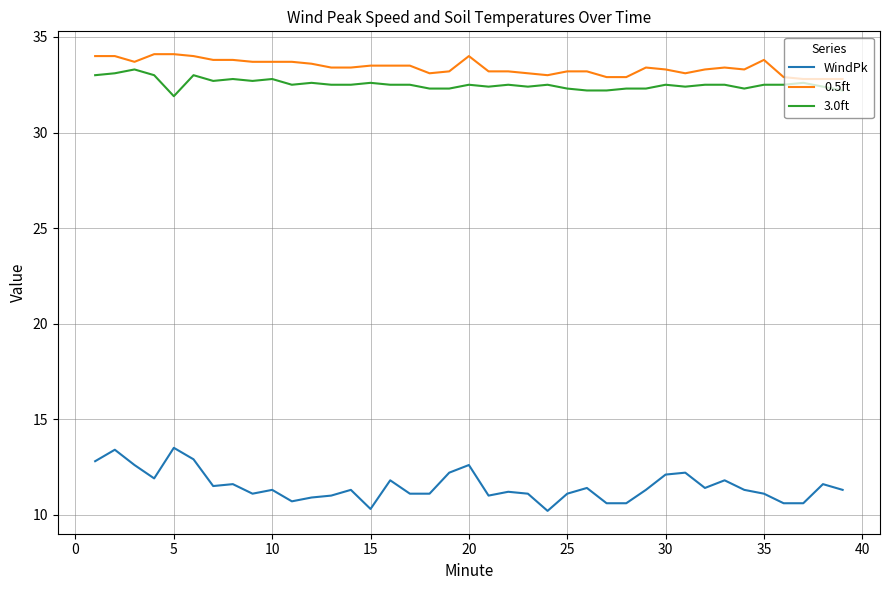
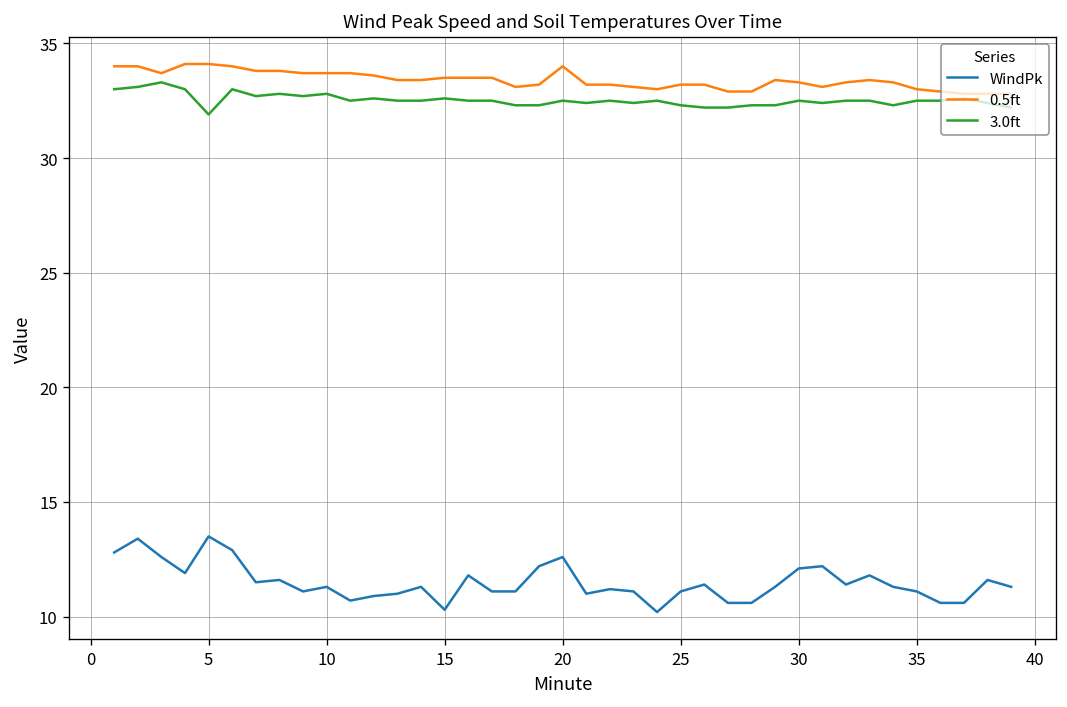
  {
    "WindPk": {
      "5": 13.5,
      "10": 11.3,
      "15": 10.3,
      "20": 12.6,
      "25": 11.1,
      "30": 12.1,
      "35": 11.1
    },
    "0.5ft": {
      "5": 34.1,
      "10": 33.7,
      "15": 33.5,
      "20": 34.0,
      "25": 33.2,
      "30": 33.3,
-     "35": 33.8
+     "35": 33.0
    },
    "3.0ft": {
      "5": 31.9,
      "10": 32.8,
      "15": 32.6,
      "20": 32.5,
      "25": 32.3,
      "30": 32.5,
      "35": 32.5
    }
  }
